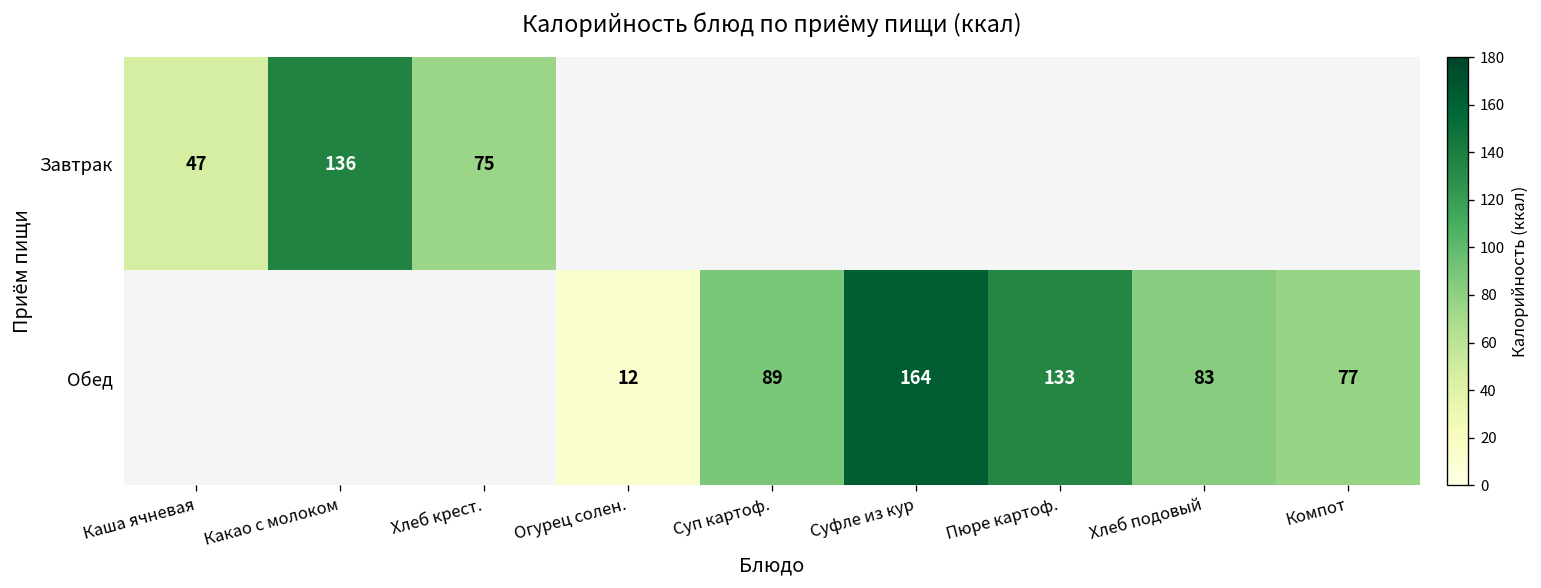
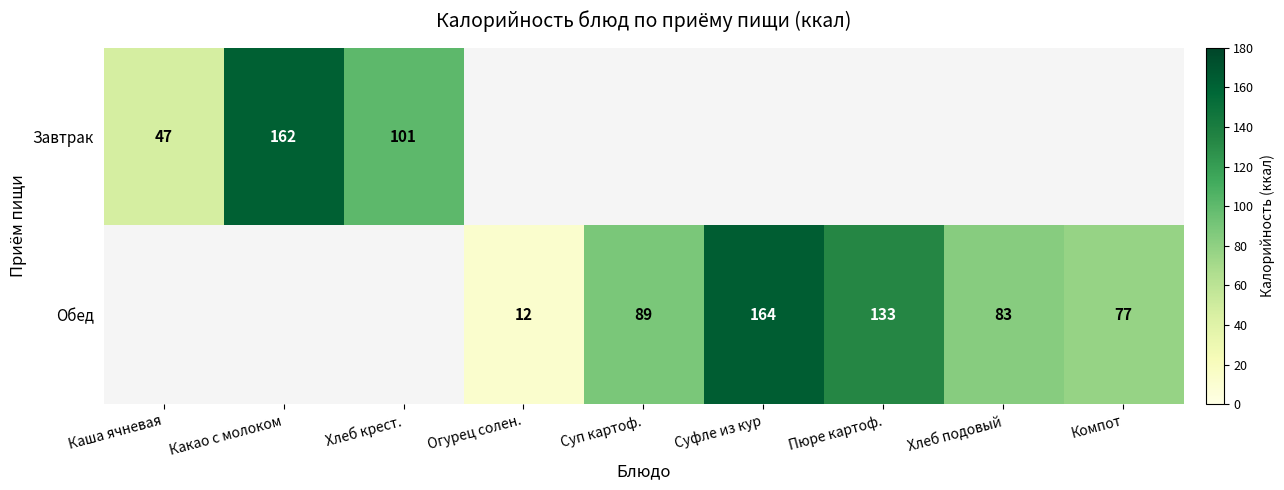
  {
    "Завтрак": {
      "Каша ячневая": 47,
-     "Какао с молоком": 136,
-     "Хлеб крест.": 75
+     "Какао с молоком": 162,
+     "Хлеб крест.": 101
    },
    "Обед": {
      "Огурец солен.": 12,
      "Суп картоф.": 89,
      "Суфле из кур": 164,
      "Пюре картоф.": 133,
      "Хлеб подовый": 83,
      "Компот": 77
    }
  }
